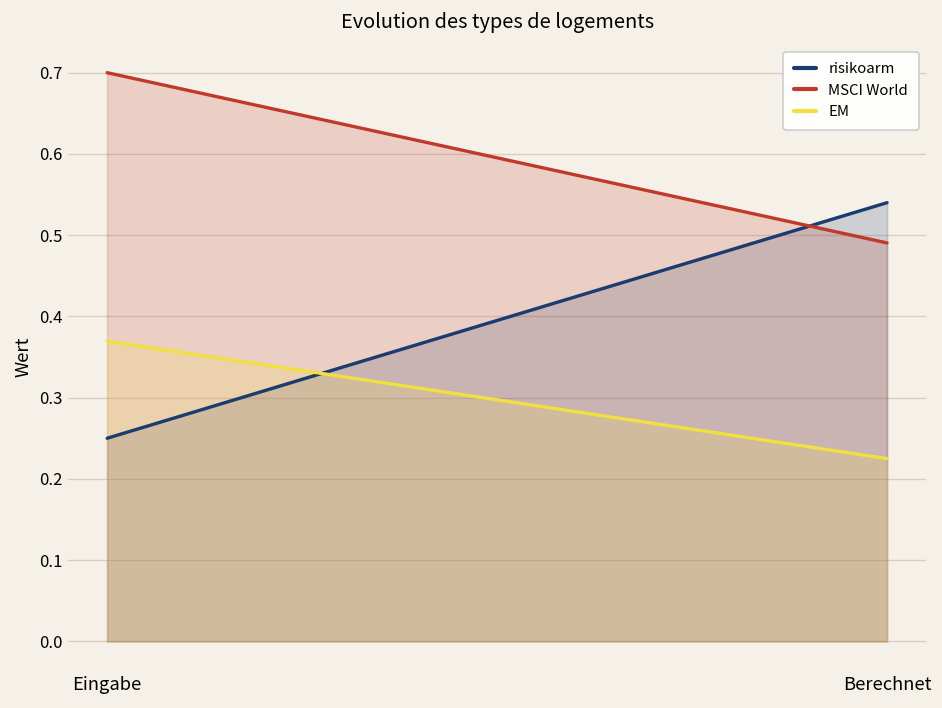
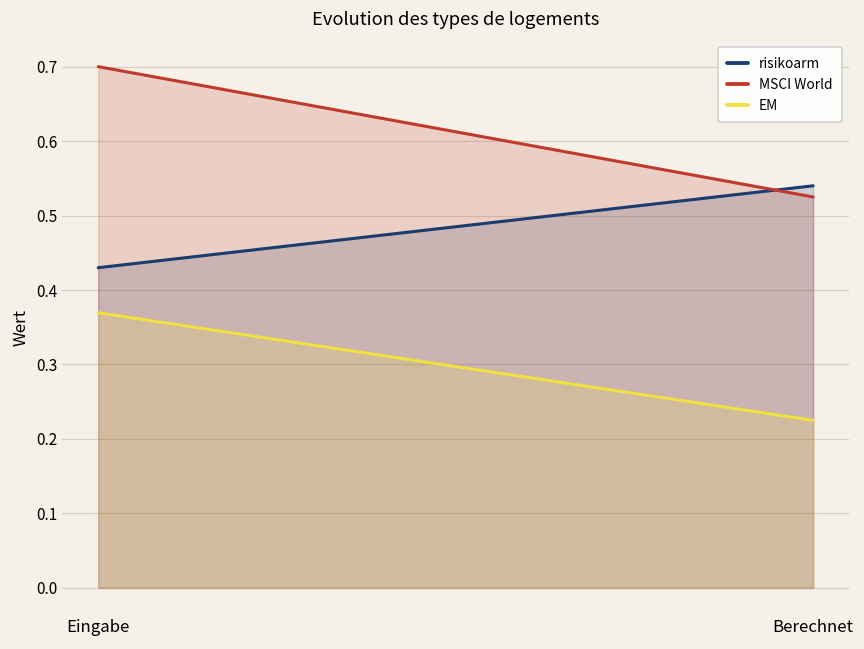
  {
    "risikoarm": {
-     "Eingabe": 0.25,
+     "Eingabe": 0.43,
      "Berechnet": 0.54
    },
    "MSCI World": {
      "Eingabe": 0.70,
-     "Berechnet": 0.49
+     "Berechnet": 0.52
    },
    "EM": {
      "Eingabe": 0.37,
      "Berechnet": 0.23
    }
  }
